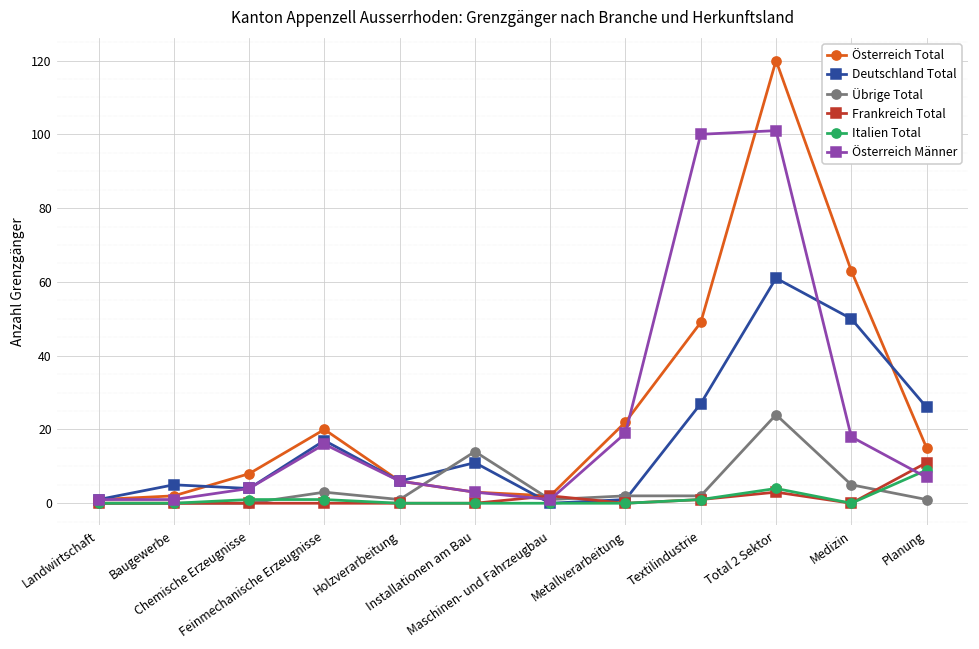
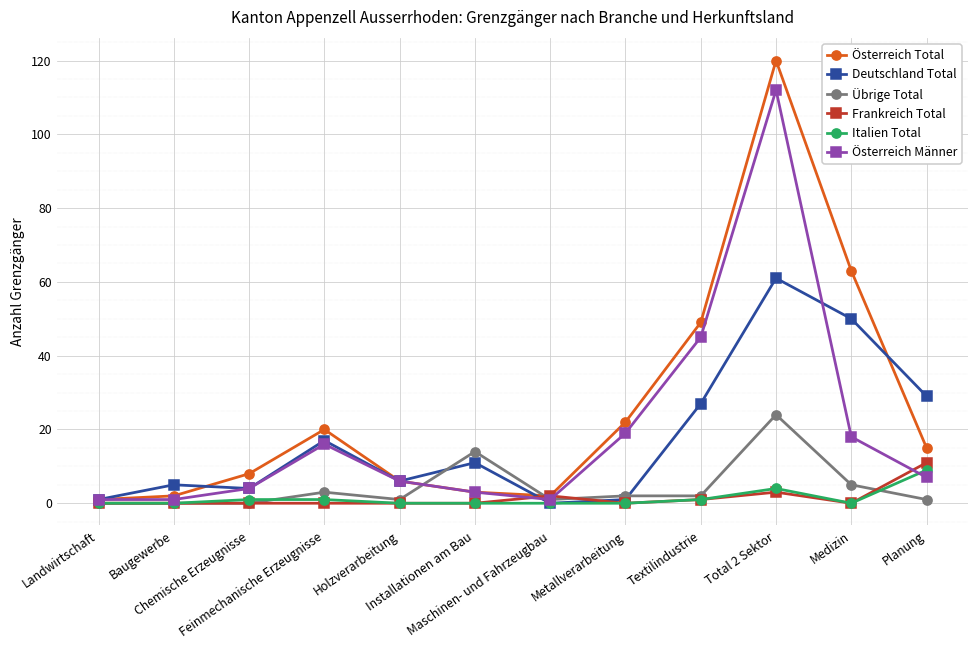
  {
    "Deutschland Total": {
      "Baugewerbe": 5,
      "Feinmechanische Erzeugnisse": 17,
      "Installationen am Bau": 11,
      "Metallverarbeitung": 1,
      "Textilindustrie": 27,
      "Total 2 Sektor": 61,
      "Medizin": 50,
-     "Planung": 26
+     "Planung": 29
    },
    "Übrige Total": {
      "Feinmechanische Erzeugnisse": 3,
      "Holzverarbeitung": 1,
      "Installationen am Bau": 14,
      "Metallverarbeitung": 2,
      "Textilindustrie": 2,
      "Total 2 Sektor": 24,
      "Medizin": 5,
      "Planung": 1
    },
    "Italien Total": {
      "Chemische Erzeugnisse": 1,
      "Feinmechanische Erzeugnisse": 1,
      "Total 2 Sektor": 4,
      "Planung": 9
    },
    "Österreich Männer": {
      "Baugewerbe": 1,
      "Feinmechanische Erzeugnisse": 16,
      "Metallverarbeitung": 19,
-     "Textilindustrie": 100,
-     "Total 2 Sektor": 101,
+     "Textilindustrie": 45,
+     "Total 2 Sektor": 112,
      "Medizin": 18,
      "Planung": 7
    }
  }
